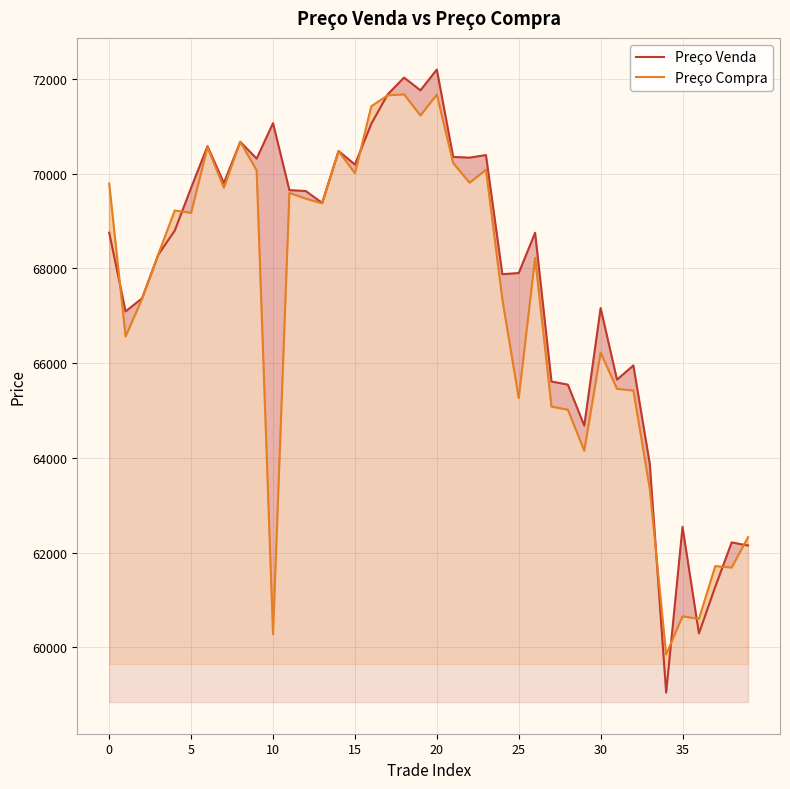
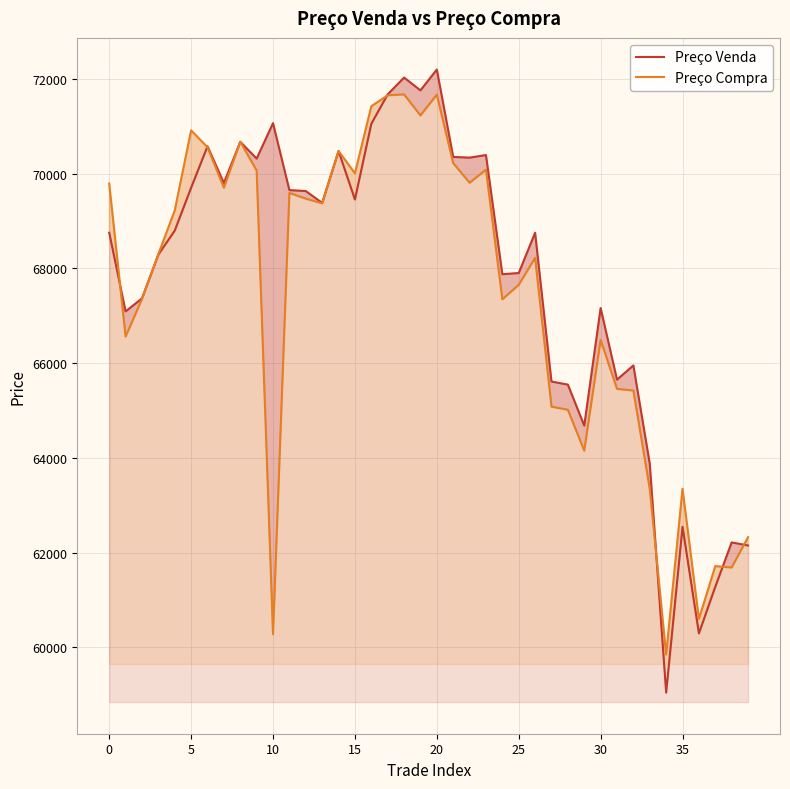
  {
    "Preço Venda": {
      "0": 68800,
      "5": 69700,
      "10": 71100,
-     "15": 70200,
+     "15": 69500,
      "20": 72200,
      "25": 67900,
      "30": 67200,
      "35": 62500
    },
    "Preço Compra": {
      "0": 69800,
-     "5": 69200,
+     "5": 70900,
      "10": 60300,
      "15": 70000,
      "20": 71700,
-     "25": 65300,
-     "30": 66200,
-     "35": 60700
+     "25": 67700,
+     "30": 66500,
+     "35": 63300
    }
  }
